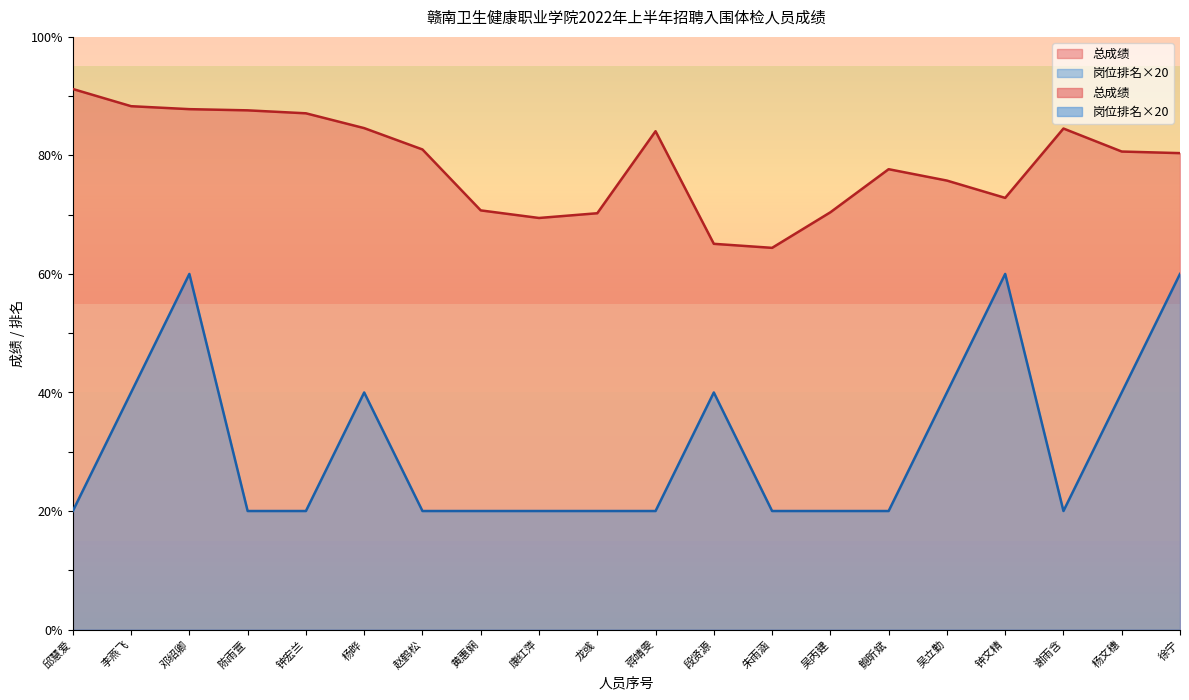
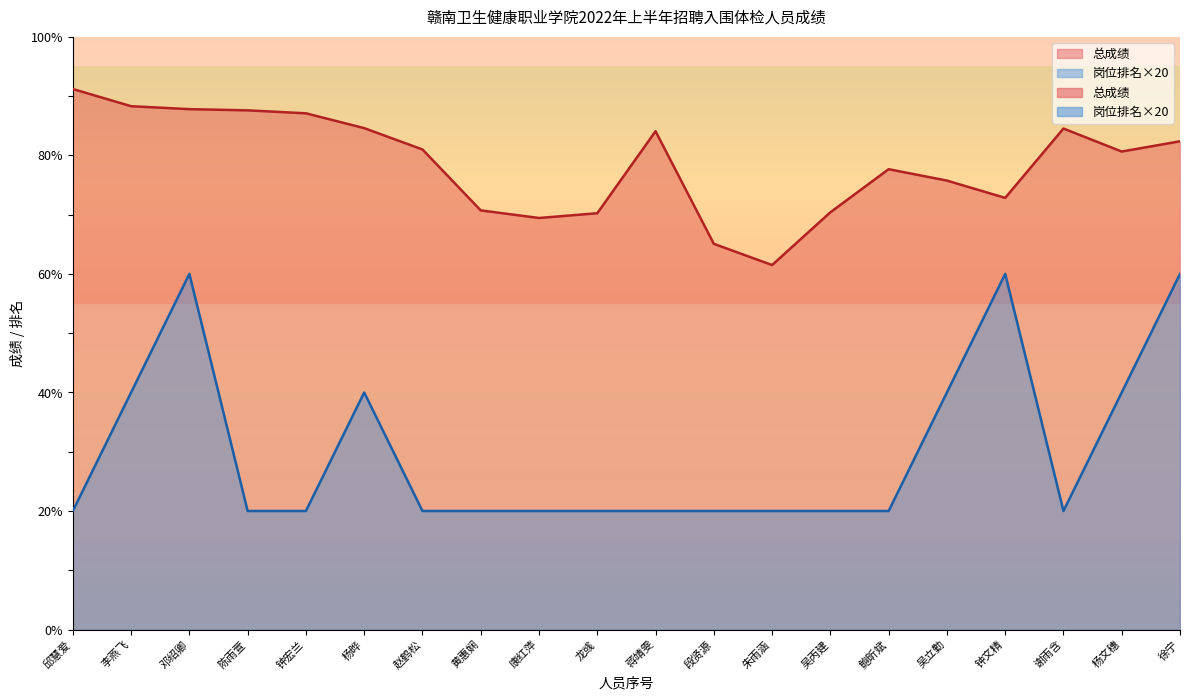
  {
    "总成绩": {
      "邱慧爱": "91%",
      "李燕飞": "88%",
      "邓绍卿": "88%",
      "陈雨萱": "88%",
      "钟宏兰": "87%",
      "杨晔": "85%",
      "赵鹤松": "81%",
      "黄惠娴": "71%",
      "康红萍": "69%",
      "龙彧": "70%",
      "蒋靖雯": "84%",
      "段贤源": "65%",
-     "朱雨涵": "64%",
+     "朱雨涵": "62%",
      "吴丙建": "70%",
      "鲍昕斌": "78%",
      "吴立勤": "76%",
      "钟文精": "73%",
      "谢雨含": "85%",
      "杨文穗": "81%",
-     "徐宁": "80%"
+     "徐宁": "82%"
    },
    "岗位排名×20": {
      "邱慧爱": "20%",
      "李燕飞": "40%",
      "邓绍卿": "60%",
      "陈雨萱": "20%",
      "钟宏兰": "20%",
      "杨晔": "40%",
      "赵鹤松": "20%",
      "黄惠娴": "20%",
      "康红萍": "20%",
      "龙彧": "20%",
      "蒋靖雯": "20%",
-     "段贤源": "40%",
+     "段贤源": "20%",
      "朱雨涵": "20%",
      "吴丙建": "20%",
      "鲍昕斌": "20%",
      "吴立勤": "40%",
      "钟文精": "60%",
      "谢雨含": "20%",
      "杨文穗": "40%",
      "徐宁": "60%"
    }
  }
